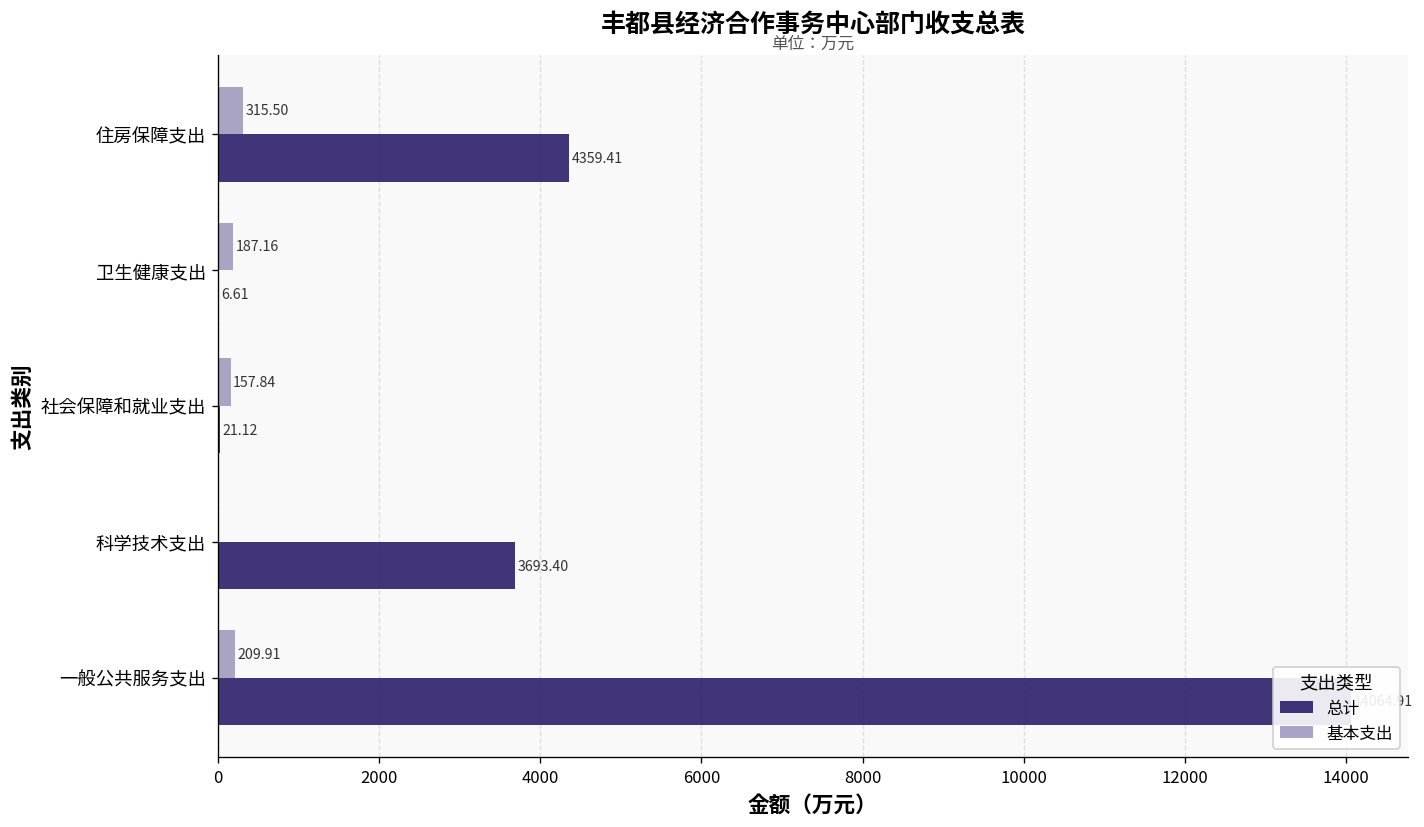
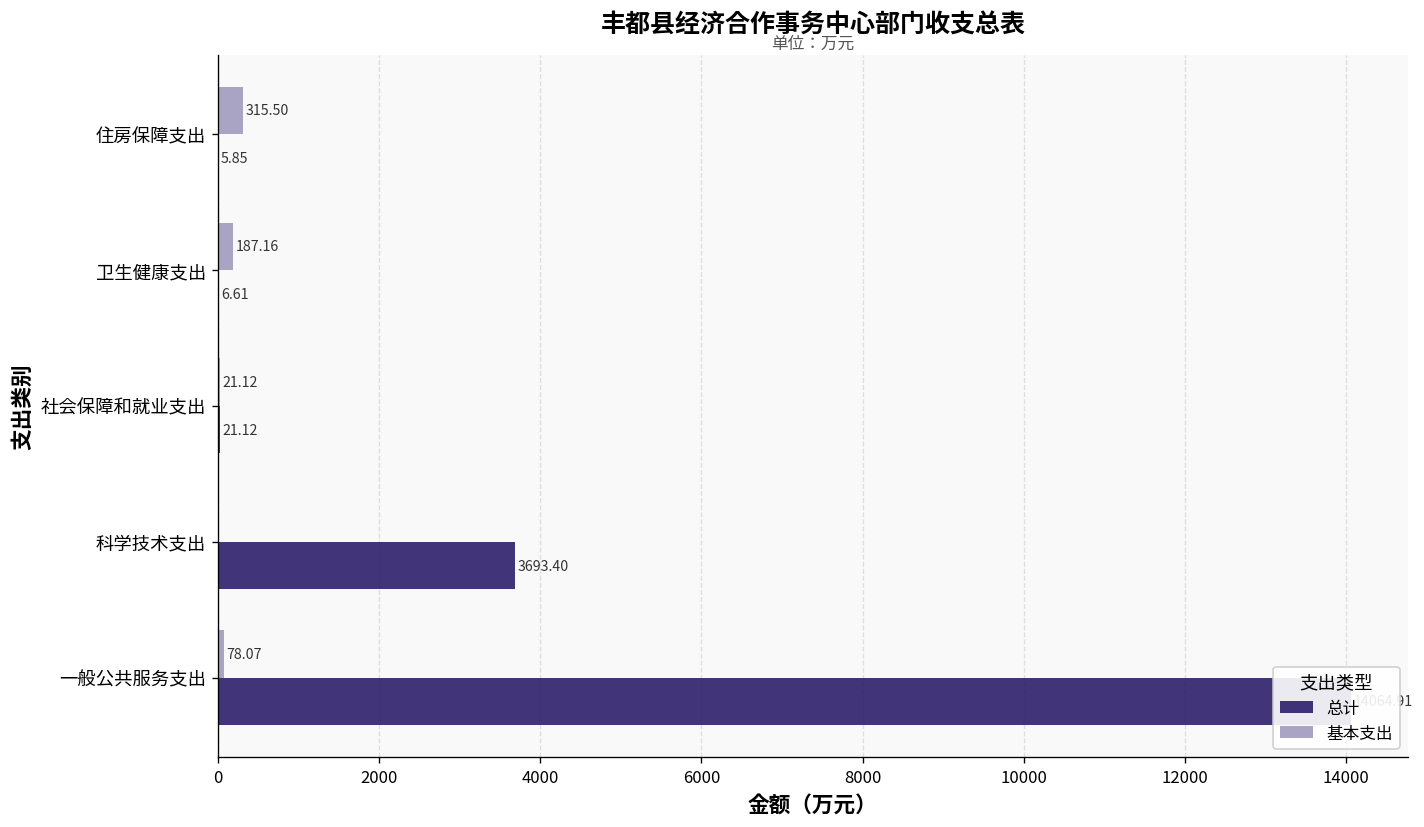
  {
    "总计": {
-     "住房保障支出": 4359.41,
+     "住房保障支出": 5.85,
      "卫生健康支出": 6.61,
      "社会保障和就业支出": 21.12,
      "科学技术支出": 3693.40
    },
    "基本支出": {
      "住房保障支出": 315.50,
      "卫生健康支出": 187.16,
-     "社会保障和就业支出": 157.84,
-     "一般公共服务支出": 209.91
+     "社会保障和就业支出": 21.12,
+     "一般公共服务支出": 78.07
    }
  }
